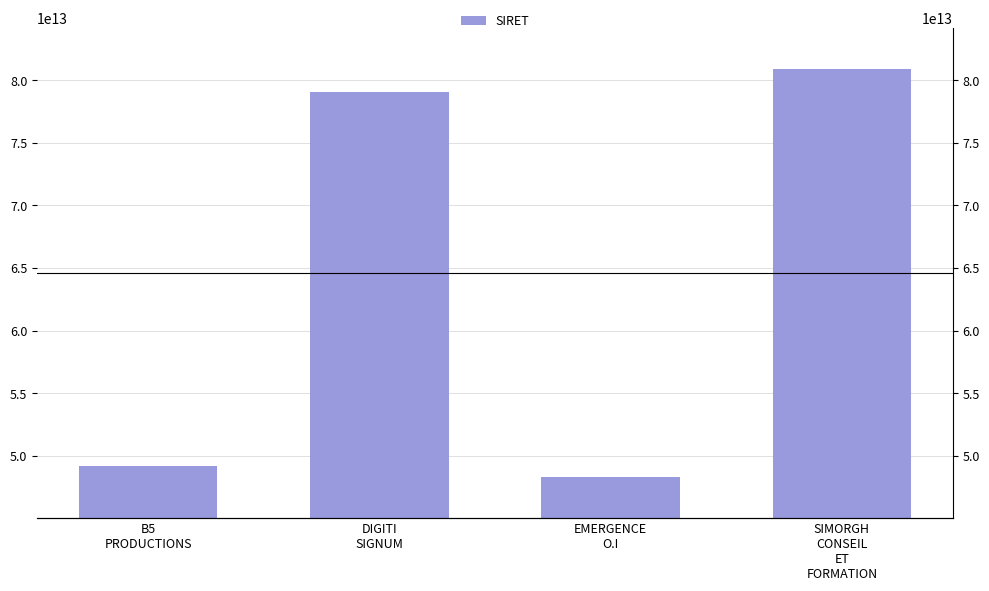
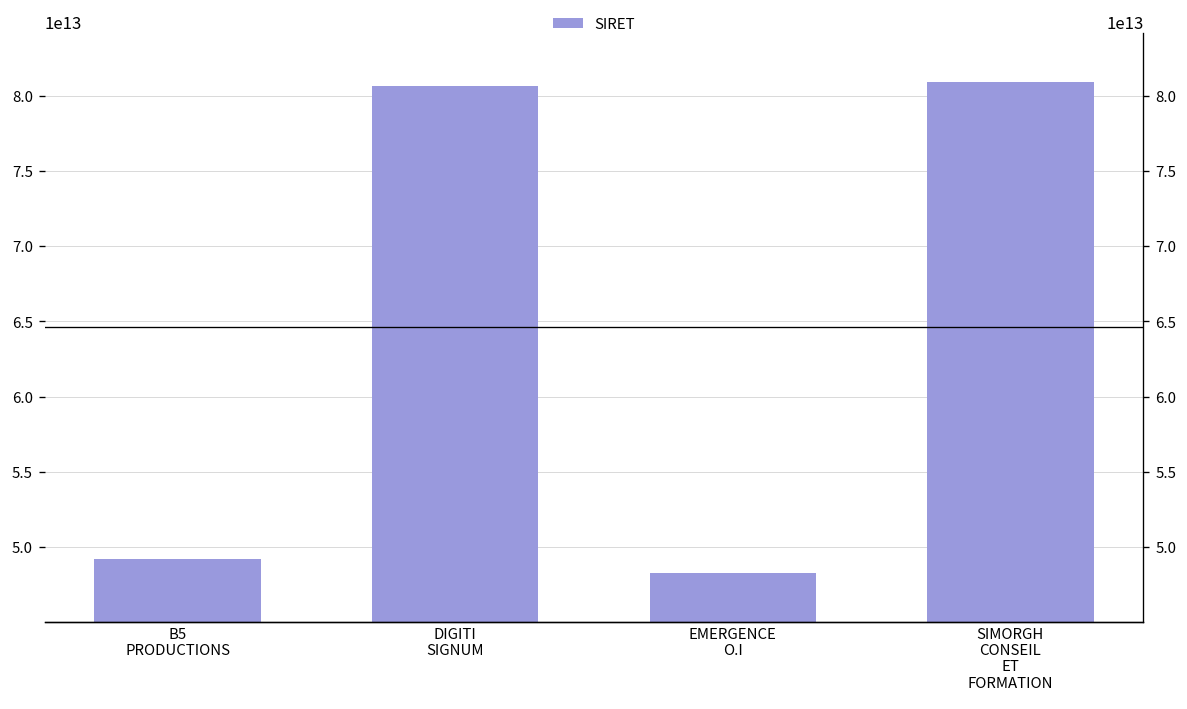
  {
    "B5 PRODUCTIONS": 49200000000000,
-   "DIGITI SIGNUM": 79100000000000,
+   "DIGITI SIGNUM": 80700000000000,
    "EMERGENCE O.I": 48300000000000,
    "SIMORGH CONSEIL ET FORMATION": 80900000000000
  }
